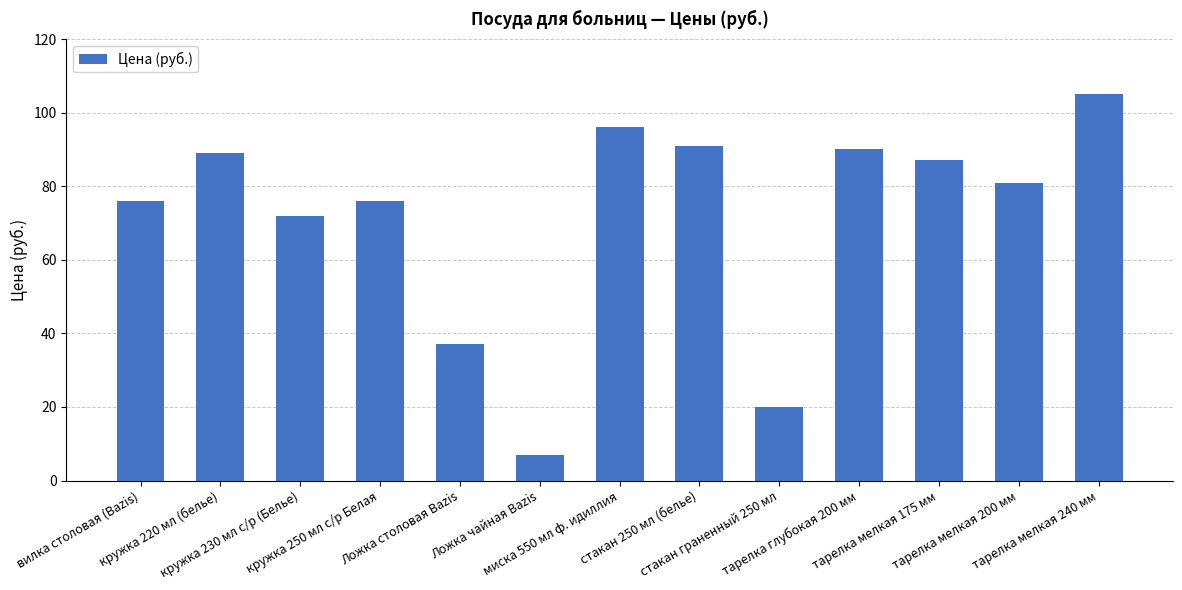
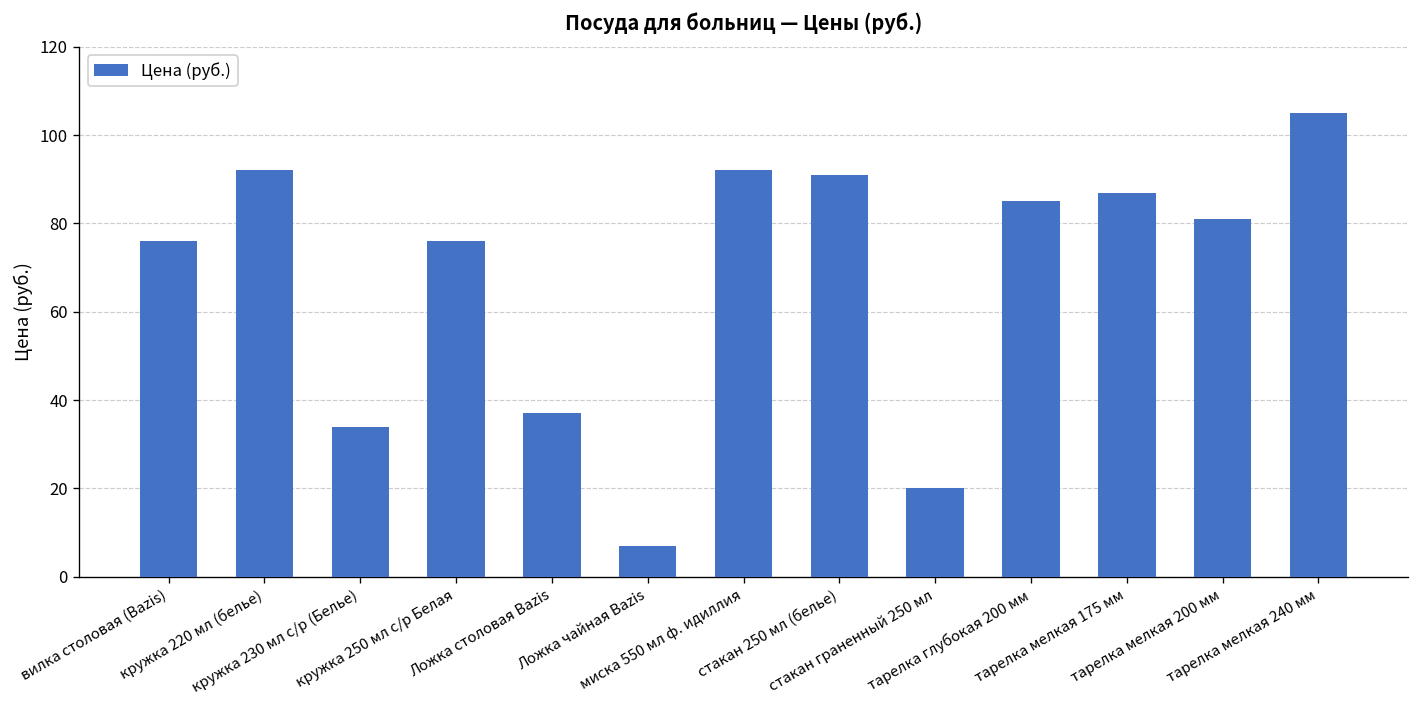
  {
    "вилка столовая (Bazis)": 76,
-   "кружка 220 мл (белье)": 89,
-   "кружка 230 мл с/р (Белье)": 72,
+   "кружка 220 мл (белье)": 92,
+   "кружка 230 мл с/р (Белье)": 34,
    "кружка 250 мл с/р Белая": 76,
    "Ложка столовая Bazis": 37,
    "Ложка чайная Bazis": 7,
-   "миска 550 мл ф. идиллия": 96,
+   "миска 550 мл ф. идиллия": 92,
    "стакан 250 мл (белье)": 91,
    "стакан граненный 250 мл": 20,
-   "тарелка глубокая 200 мм": 90,
+   "тарелка глубокая 200 мм": 85,
    "тарелка мелкая 175 мм": 87,
    "тарелка мелкая 200 мм": 81,
    "тарелка мелкая 240 мм": 105
  }
